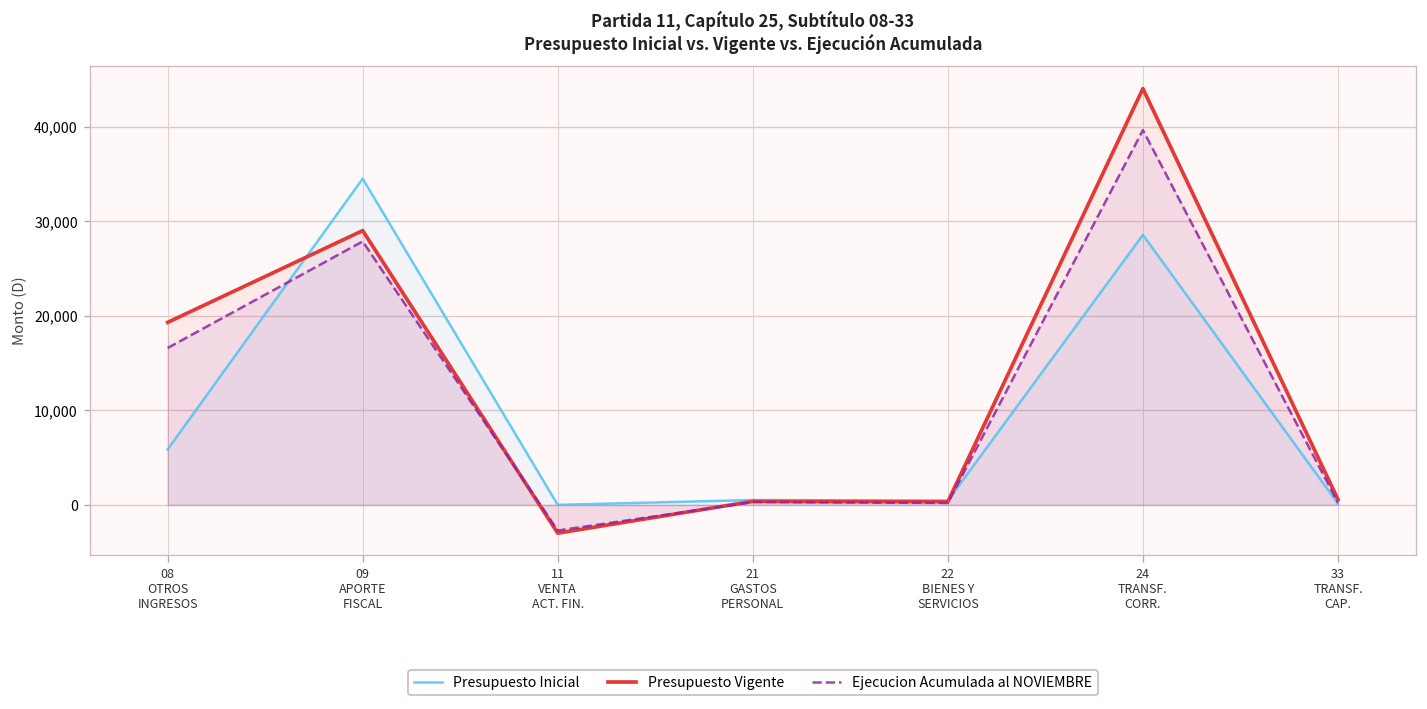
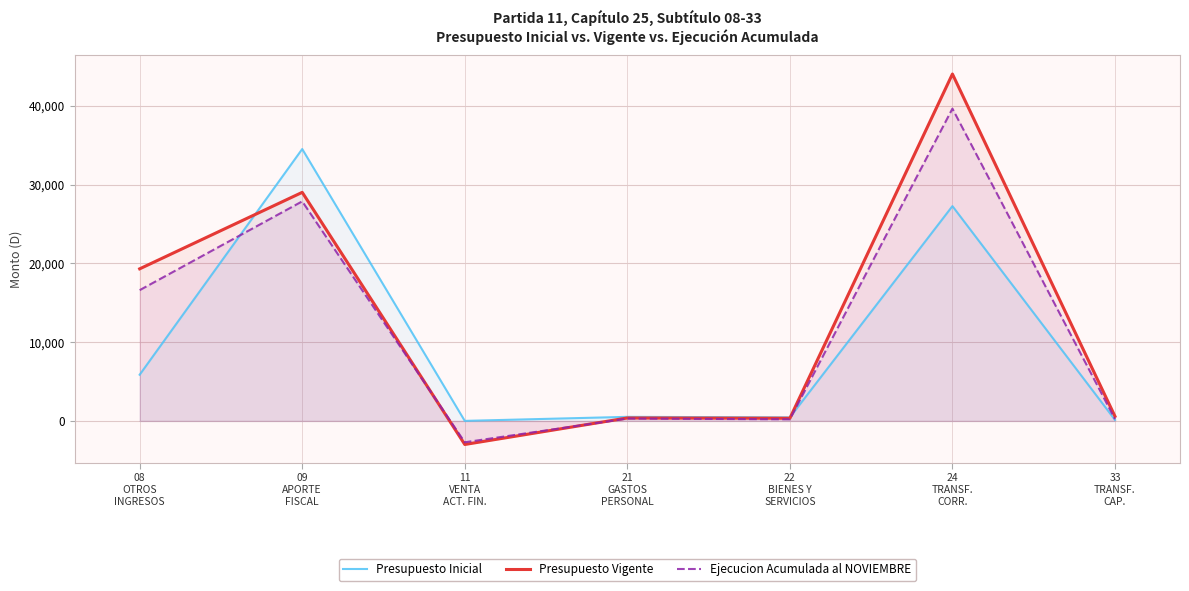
  {
    "Presupuesto Inicial": {
      "08 OTROS INGRESOS": "6,000",
      "09 APORTE FISCAL": "35,000",
-     "24 TRANSF. CORR.": "29,000"
+     "24 TRANSF. CORR.": "27,000"
    }
  }
